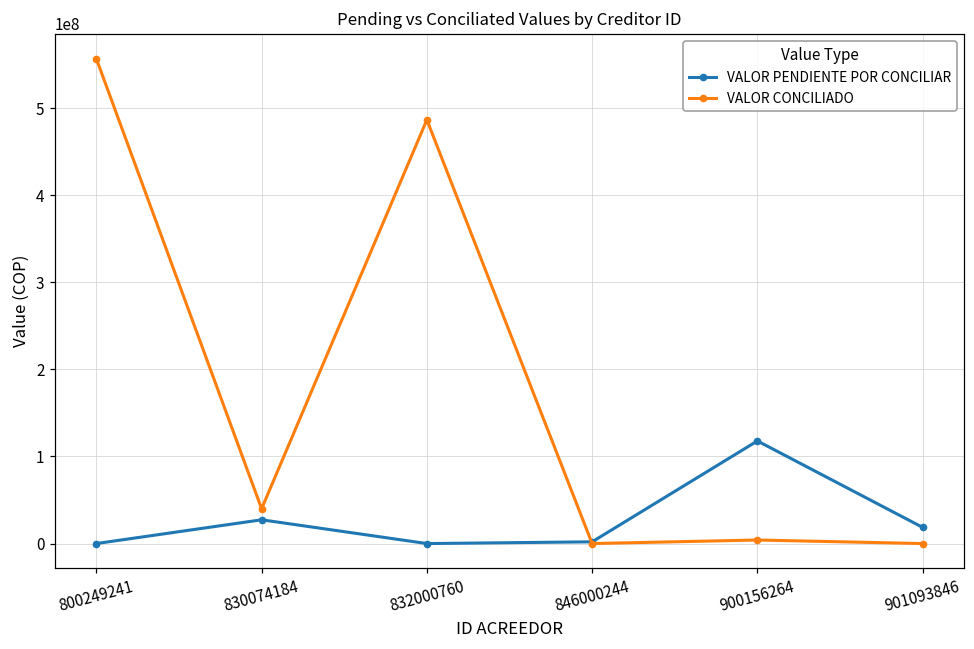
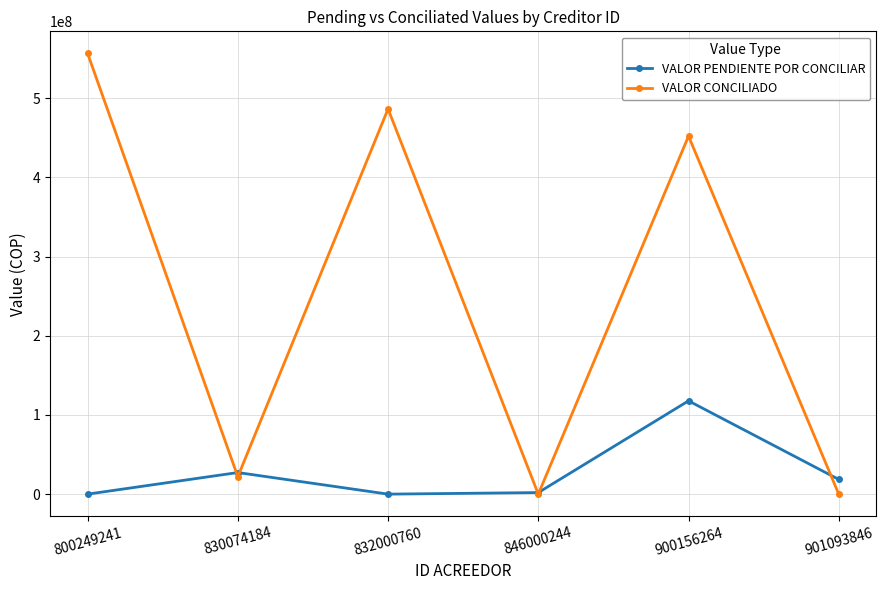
  {
    "VALOR PENDIENTE POR CONCILIAR": {
      "800249241": 0,
      "830074184": 30000000,
      "832000760": 0,
      "900156264": 120000000,
      "901093846": 20000000
    },
    "VALOR CONCILIADO": {
      "800249241": 560000000,
-     "830074184": 40000000,
+     "830074184": 20000000,
      "832000760": 490000000,
-     "900156264": 0,
+     "900156264": 450000000,
      "901093846": 0
    }
  }
